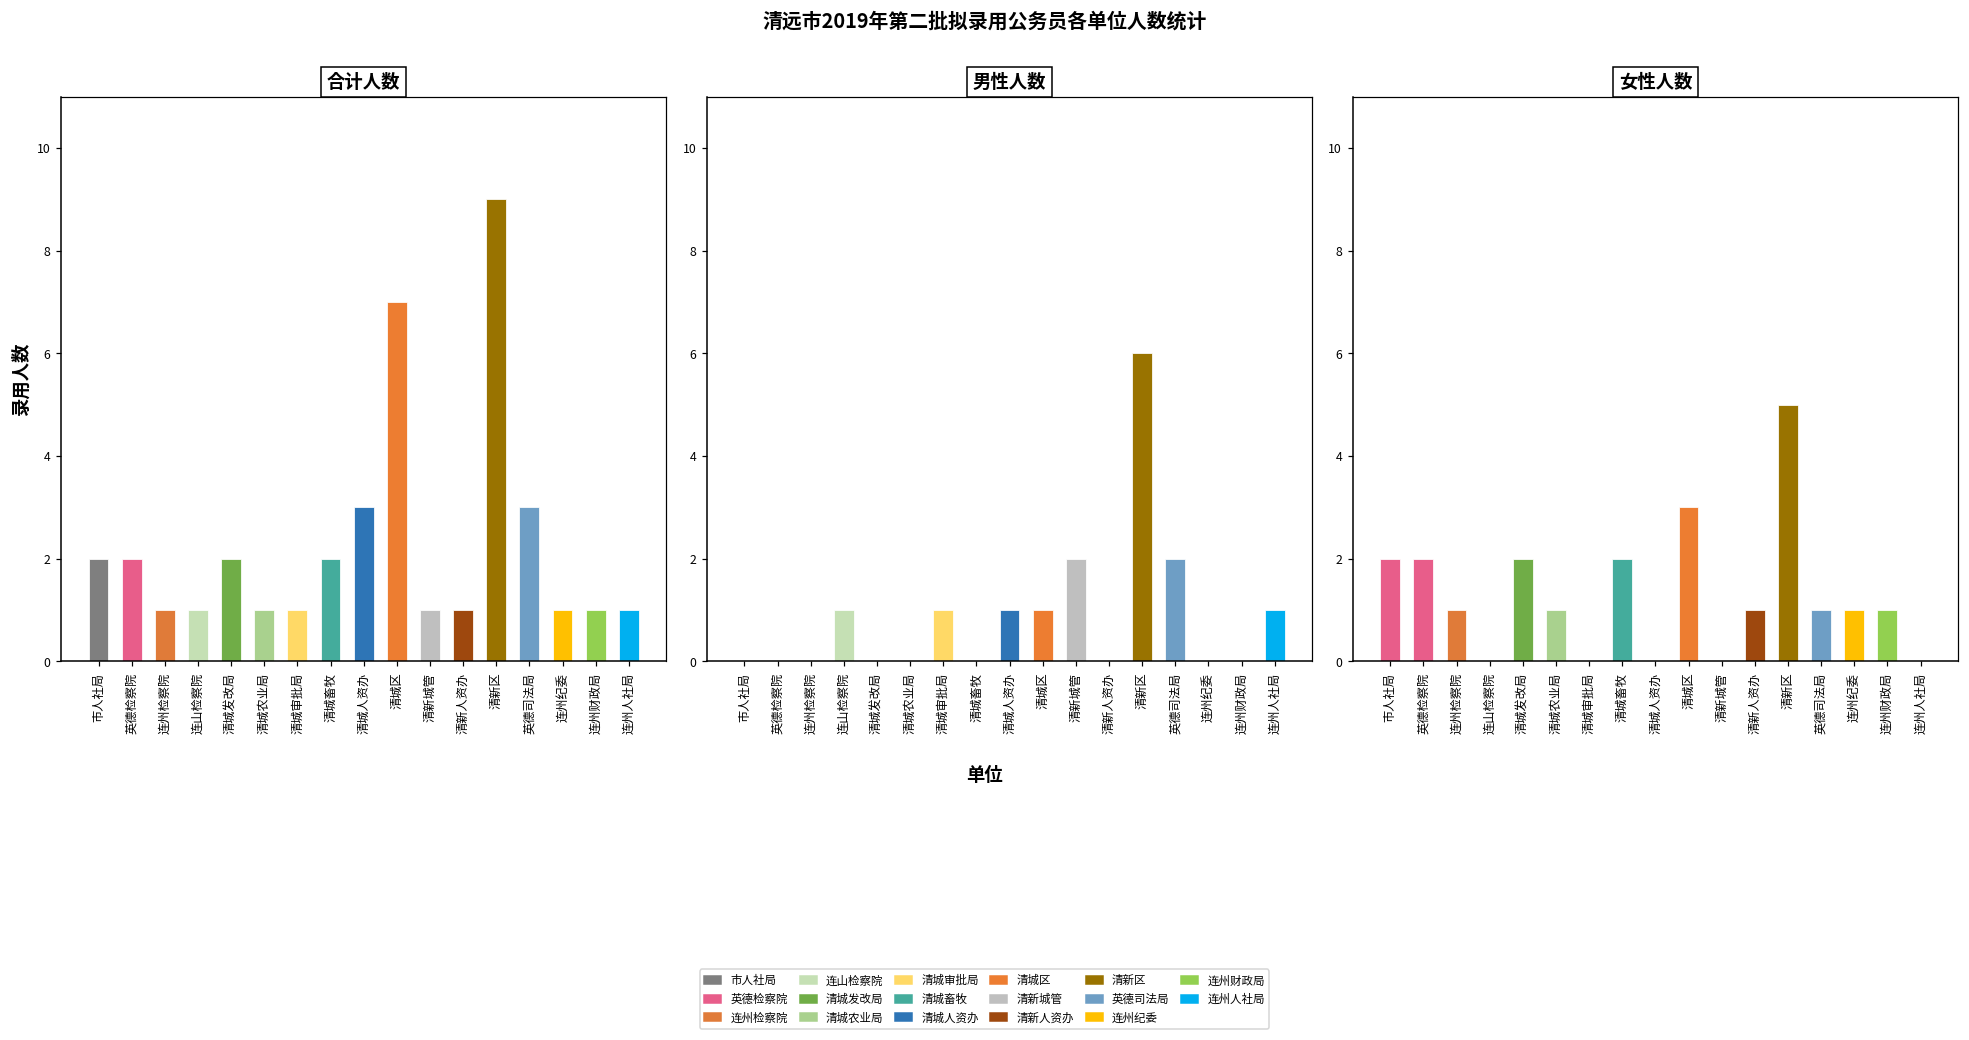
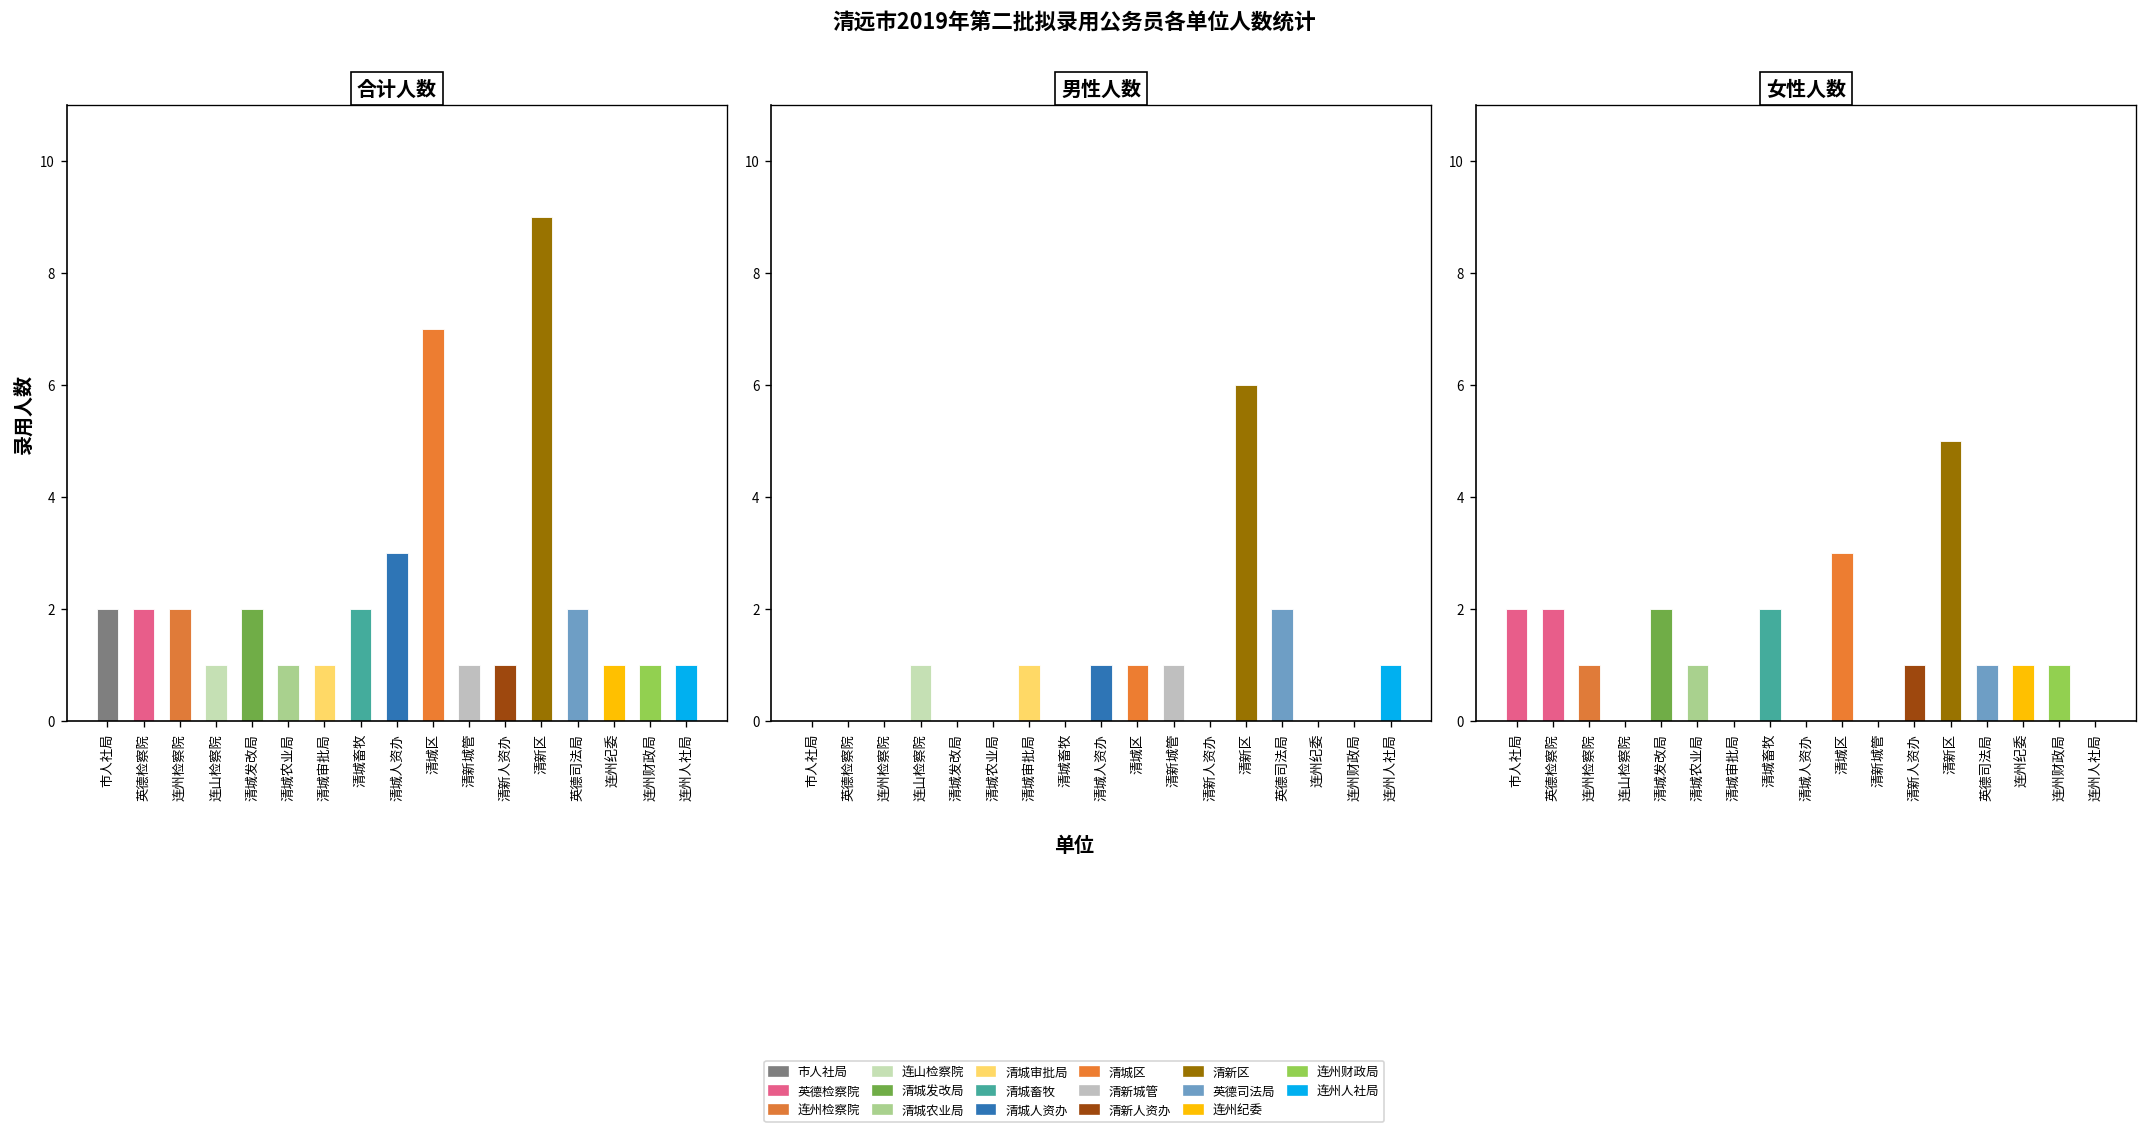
  {
    "合计人数": {
      "市人社局": 2,
      "英德检察院": 2,
-     "连州检察院": 1,
+     "连州检察院": 2,
      "连山检察院": 1,
      "清城发改局": 2,
      "清城农业局": 1,
      "清城审批局": 1,
      "清城畜牧": 2,
      "清城人资办": 3,
      "清城区": 7,
      "清新城管": 1,
      "清新人资办": 1,
      "清新区": 9,
-     "英德司法局": 3,
+     "英德司法局": 2,
      "连州纪委": 1,
      "连州财政局": 1,
      "连州人社局": 1
    },
    "男性人数": {
      "市人社局": 0,
      "英德检察院": 0,
      "连州检察院": 0,
      "连山检察院": 1,
      "清城发改局": 0,
      "清城农业局": 0,
      "清城审批局": 1,
      "清城畜牧": 0,
      "清城人资办": 1,
      "清城区": 1,
-     "清新城管": 2,
+     "清新城管": 1,
      "清新人资办": 0,
      "清新区": 6,
      "英德司法局": 2,
      "连州纪委": 0,
      "连州财政局": 0,
      "连州人社局": 1
    },
    "女性人数": {
      "市人社局": 2.0,
      "英德检察院": 2.0,
      "连州检察院": 1.0,
      "连山检察院": 0.0,
      "清城发改局": 2.0,
      "清城农业局": 1.0,
      "清城审批局": 0.0,
      "清城畜牧": 2.0,
      "清城人资办": 0.0,
      "清城区": 3.0,
      "清新城管": 0.0,
      "清新人资办": 1.0,
      "清新区": 5.0,
      "英德司法局": 1.0,
      "连州纪委": 1.0,
      "连州财政局": 1.0,
      "连州人社局": 0.0
    }
  }
